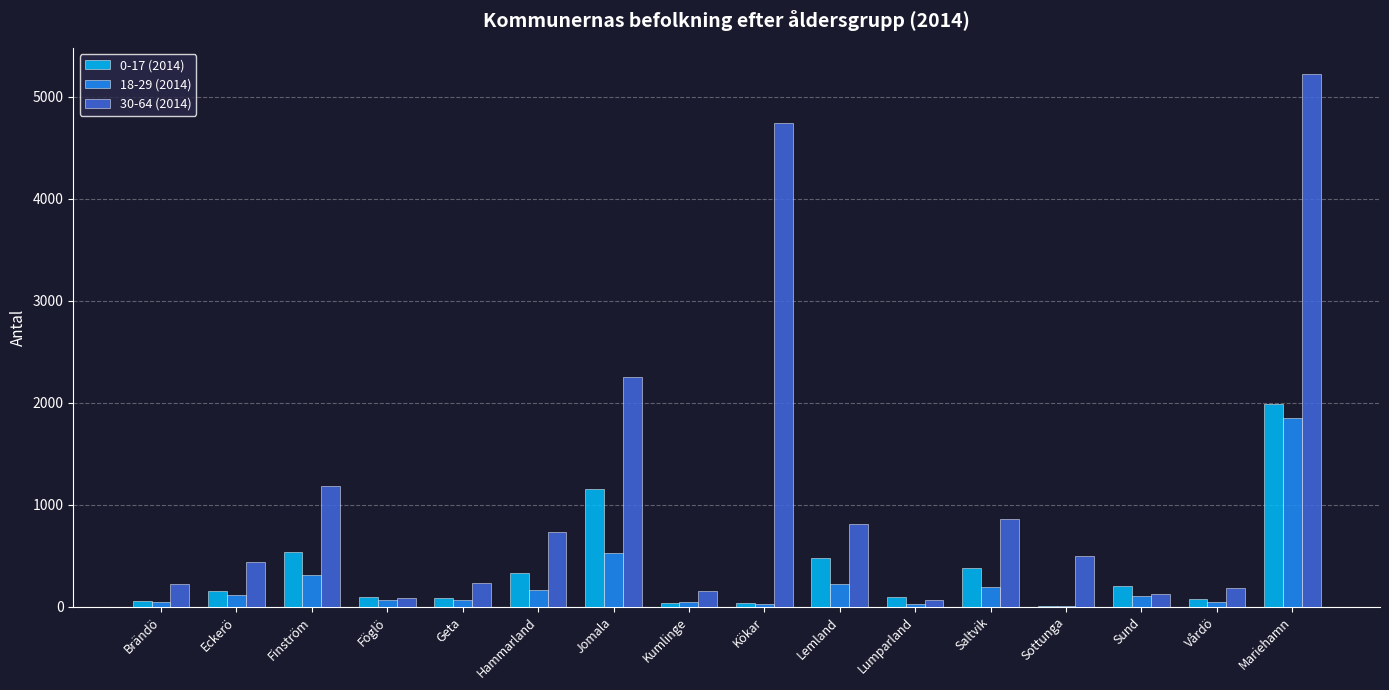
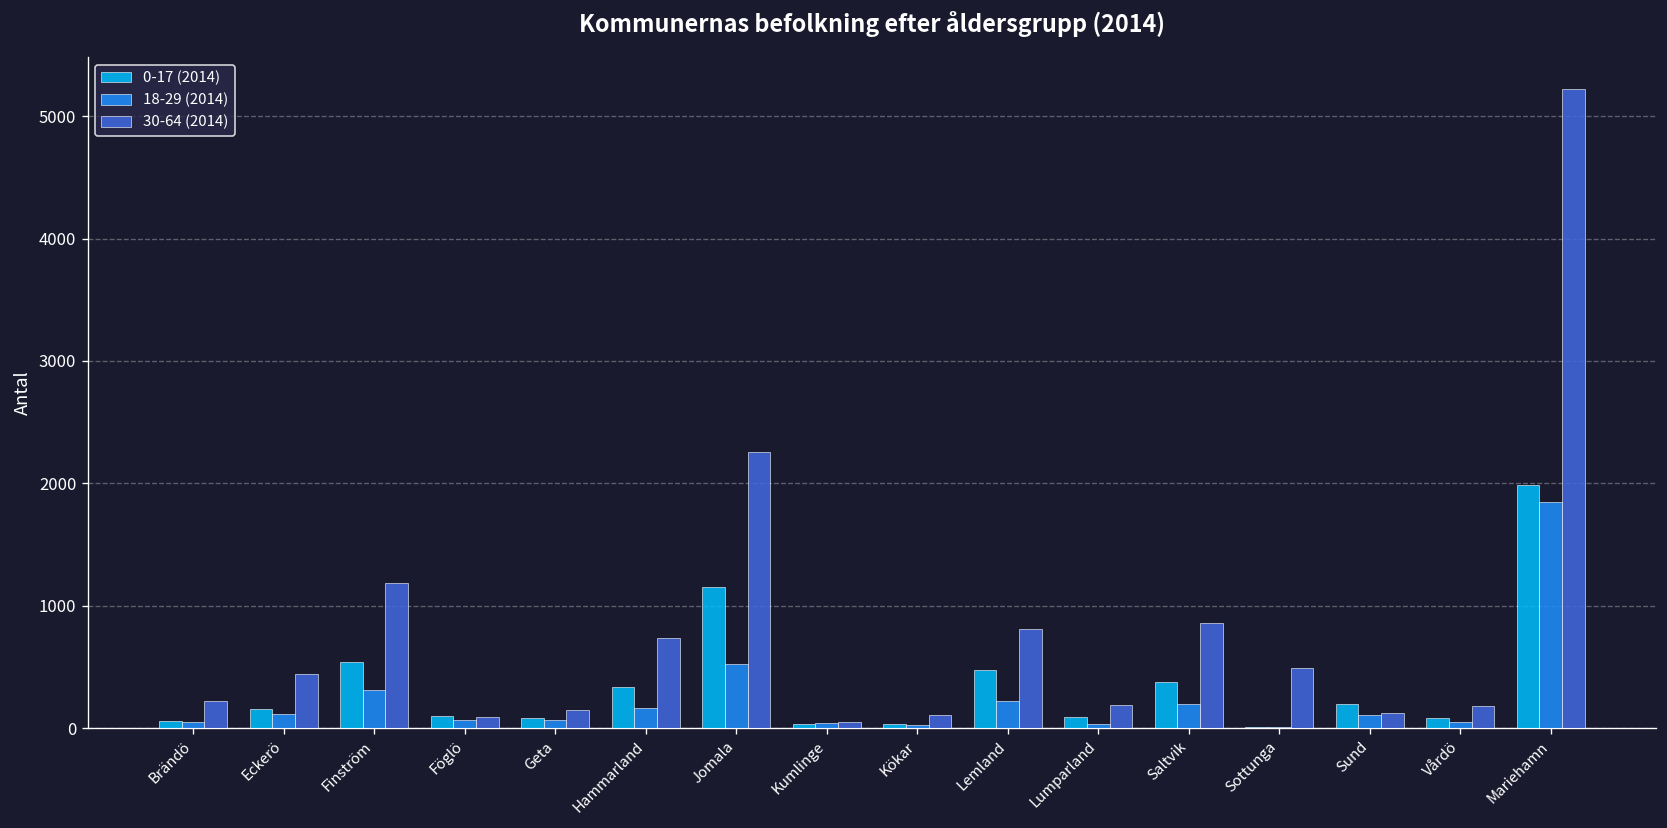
  {
    "30-64 (2014)": {
      "Brändö": 230,
      "Eckerö": 440,
      "Finström": 1180,
      "Föglö": 90,
-     "Geta": 230,
+     "Geta": 140,
      "Hammarland": 730,
      "Jomala": 2250,
-     "Kumlinge": 150,
-     "Kökar": 4740,
+     "Kumlinge": 50,
+     "Kökar": 100,
      "Lemland": 810,
-     "Lumparland": 70,
+     "Lumparland": 190,
      "Saltvik": 860,
      "Sottunga": 500,
      "Sund": 130,
      "Vårdö": 180,
      "Mariehamn": 5220
    }
  }
